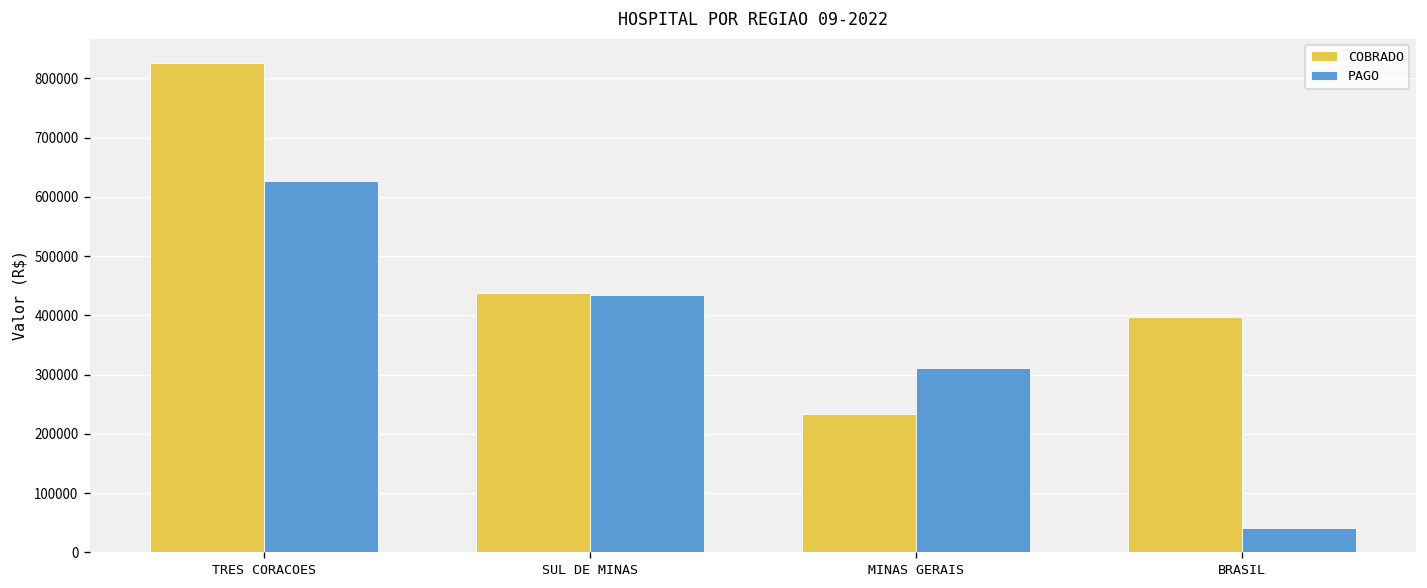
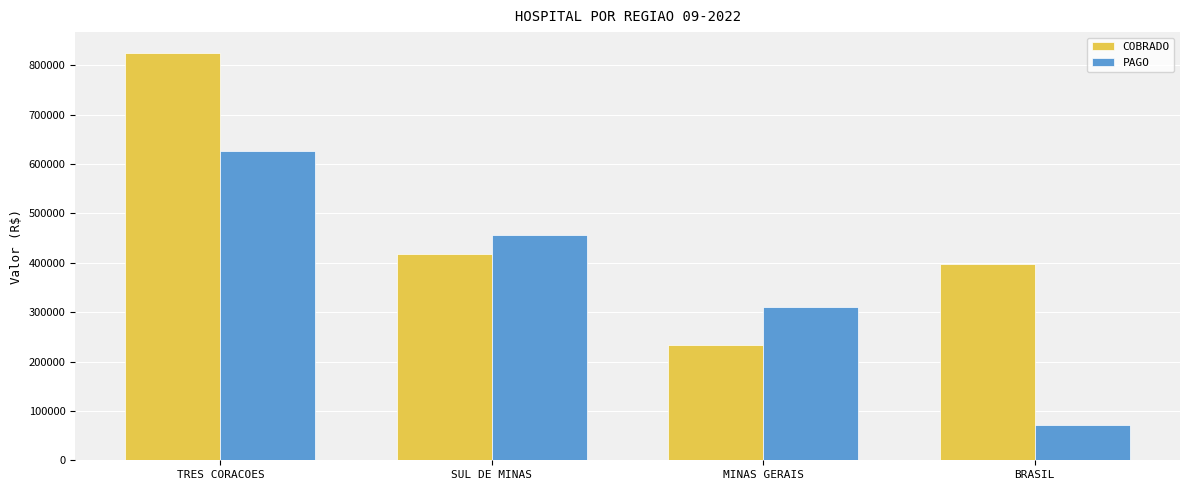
  {
    "COBRADO": {
      "TRES CORACOES": 830000,
-     "SUL DE MINAS": 440000,
+     "SUL DE MINAS": 420000,
      "MINAS GERAIS": 230000,
      "BRASIL": 400000
    },
    "PAGO": {
      "TRES CORACOES": 630000,
-     "SUL DE MINAS": 430000,
+     "SUL DE MINAS": 460000,
      "MINAS GERAIS": 310000,
-     "BRASIL": 40000
+     "BRASIL": 70000
    }
  }
